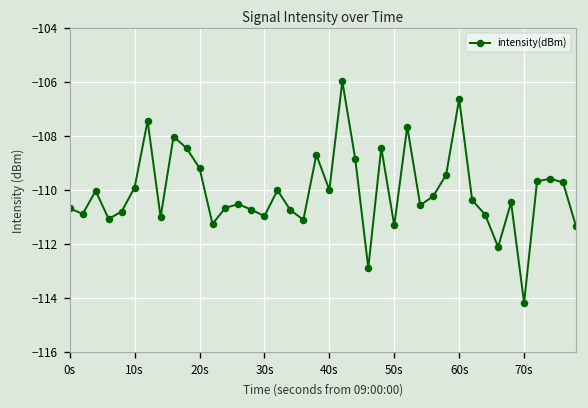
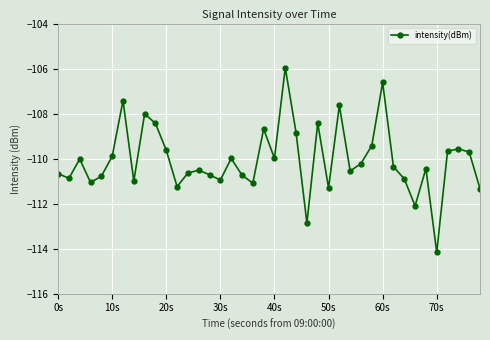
  {
    "0s": -110.7,
    "10s": -109.9,
-   "20s": -109.2,
+   "20s": -109.6,
    "30s": -111.0,
    "40s": -110.0,
    "50s": -111.3,
    "60s": -106.6,
    "70s": -114.2
  }
